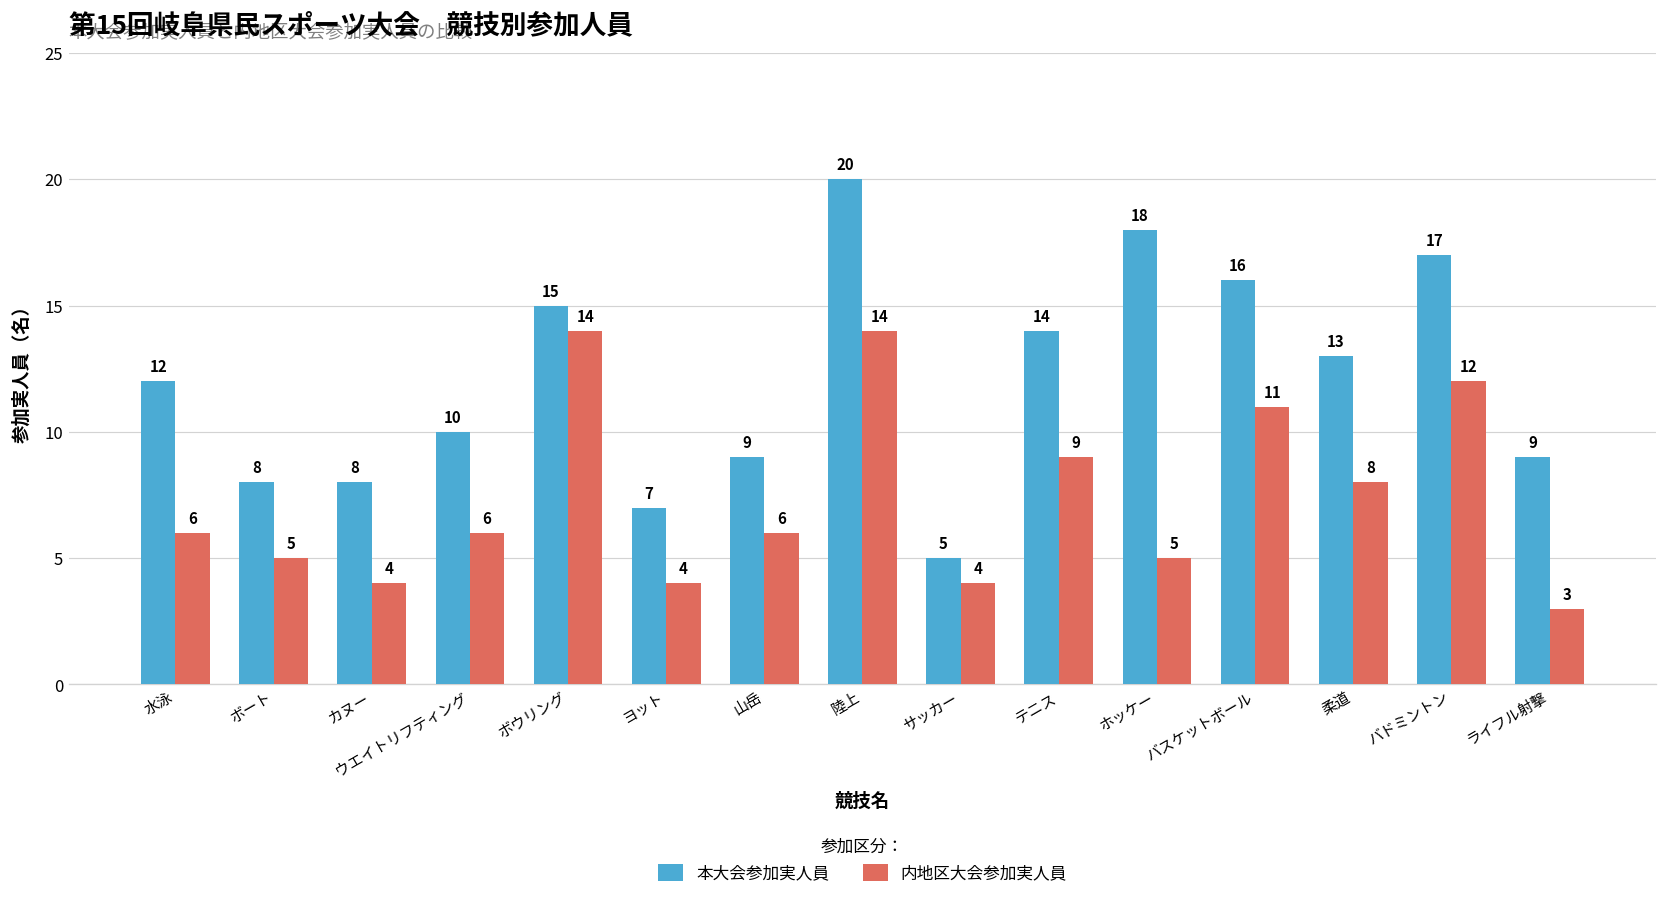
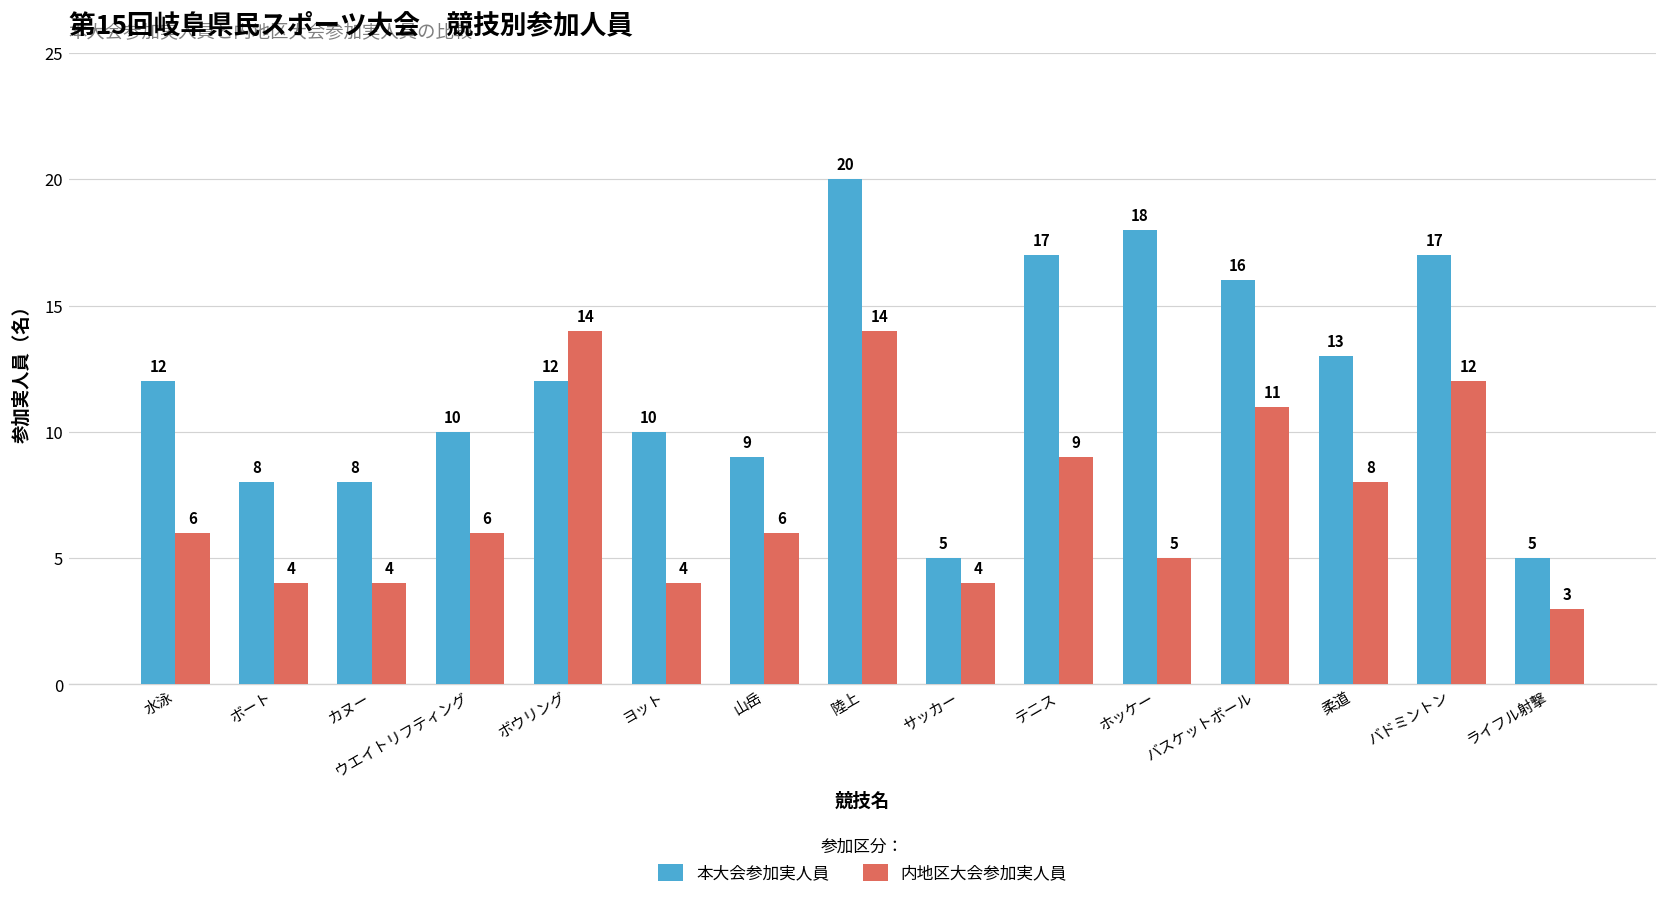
  {
    "本大会参加実人員": {
      "水泳": 12,
      "ボート": 8,
      "カヌー": 8,
      "ウエイトリフティング": 10,
-     "ボウリング": 15,
-     "ヨット": 7,
+     "ボウリング": 12,
+     "ヨット": 10,
      "山岳": 9,
      "陸上": 20,
      "サッカー": 5,
-     "テニス": 14,
+     "テニス": 17,
      "ホッケー": 18,
      "バスケットボール": 16,
      "柔道": 13,
      "バドミントン": 17,
-     "ライフル射撃": 9
+     "ライフル射撃": 5
    },
    "内地区大会参加実人員": {
      "水泳": 6,
-     "ボート": 5,
+     "ボート": 4,
      "カヌー": 4,
      "ウエイトリフティング": 6,
      "ボウリング": 14,
      "ヨット": 4,
      "山岳": 6,
      "陸上": 14,
      "サッカー": 4,
      "テニス": 9,
      "ホッケー": 5,
      "バスケットボール": 11,
      "柔道": 8,
      "バドミントン": 12,
      "ライフル射撃": 3
    }
  }
